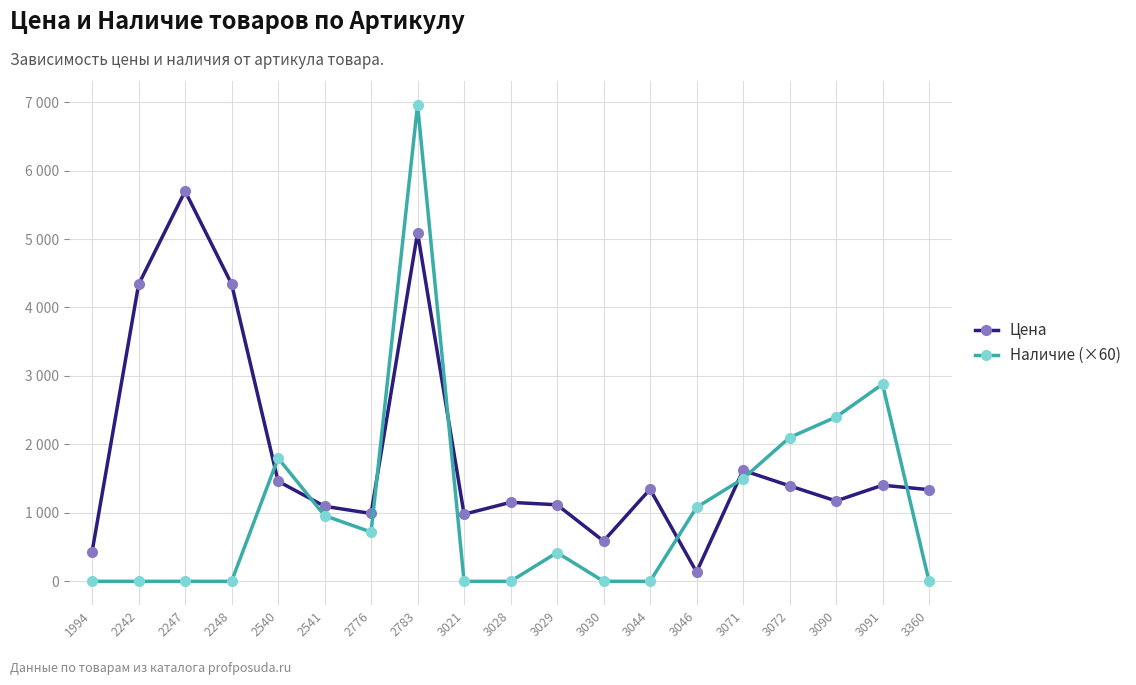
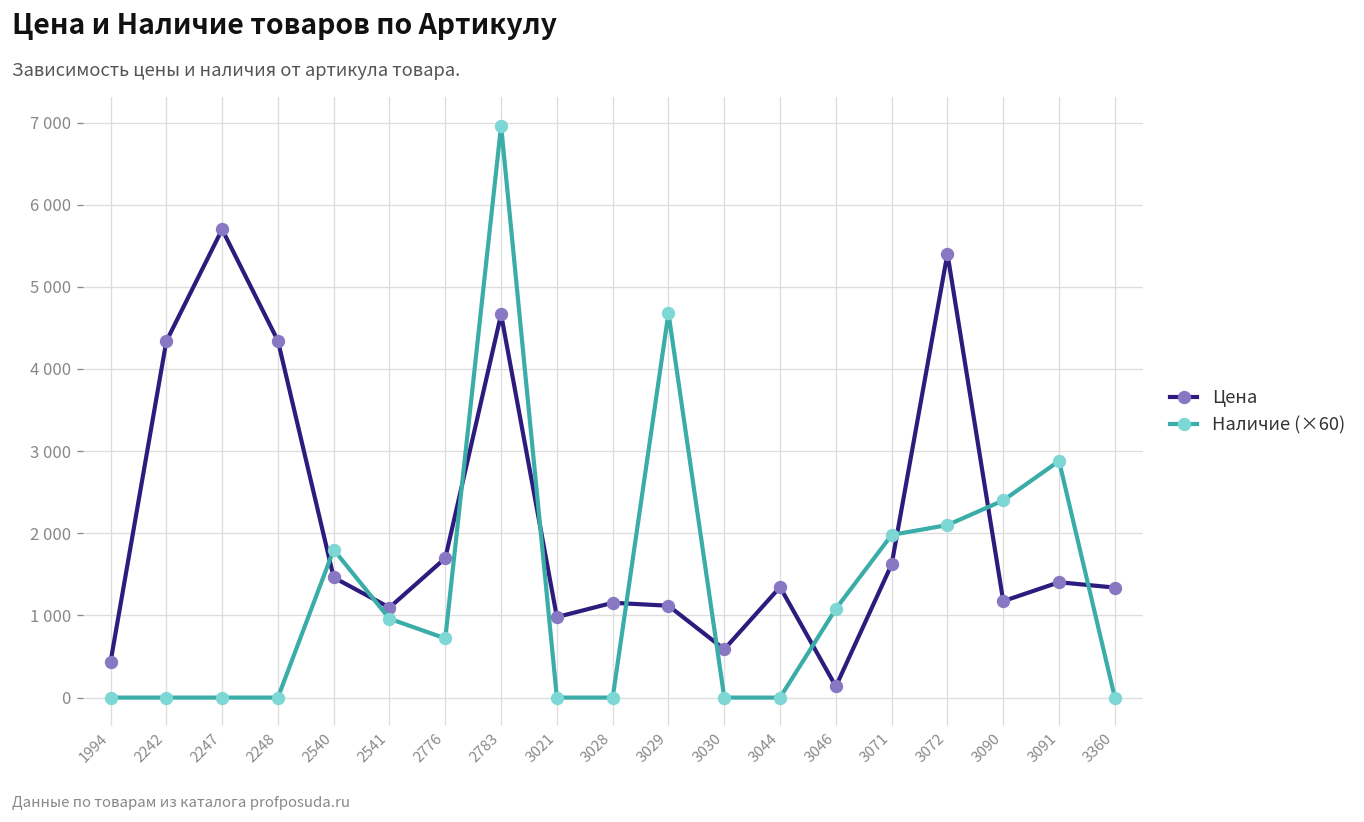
  {
    "Цена": {
      "1994": 400,
      "2242": 4300,
      "2247": 5700,
      "2248": 4300,
      "2540": 1500,
      "2541": 1100,
-     "2776": 1000,
-     "2783": 5100,
+     "2776": 1700,
+     "2783": 4700,
      "3021": 1000,
      "3028": 1200,
      "3029": 1100,
      "3030": 600,
      "3044": 1300,
      "3046": 100,
      "3071": 1600,
-     "3072": 1400,
+     "3072": 5400,
      "3090": 1200,
      "3091": 1400,
      "3360": 1300
    },
    "Наличие (×60)": {
      "1994": 0,
      "2242": 0,
      "2247": 0,
      "2248": 0,
      "2540": 1800,
      "2541": 1000,
      "2776": 700,
      "2783": 7000,
      "3021": 0,
      "3028": 0,
-     "3029": 400,
+     "3029": 4700,
      "3030": 0,
      "3044": 0,
      "3046": 1100,
-     "3071": 1500,
+     "3071": 2000,
      "3072": 2100,
      "3090": 2400,
      "3091": 2900,
      "3360": 0
    }
  }
